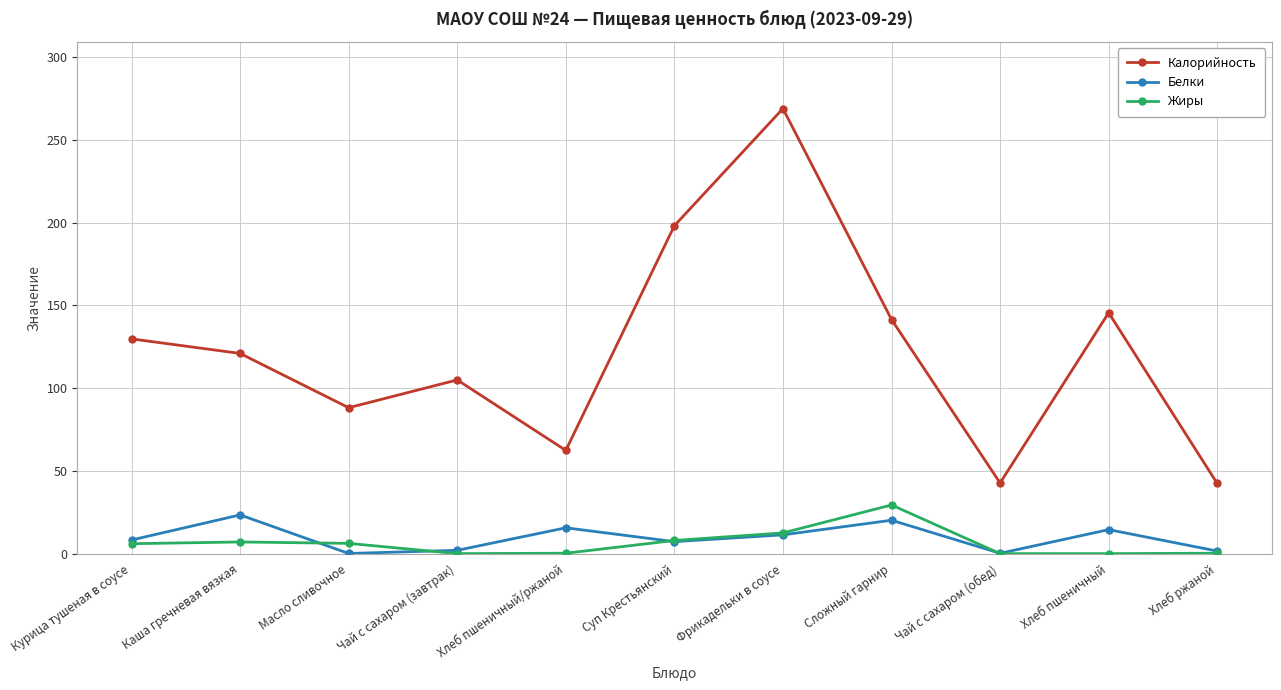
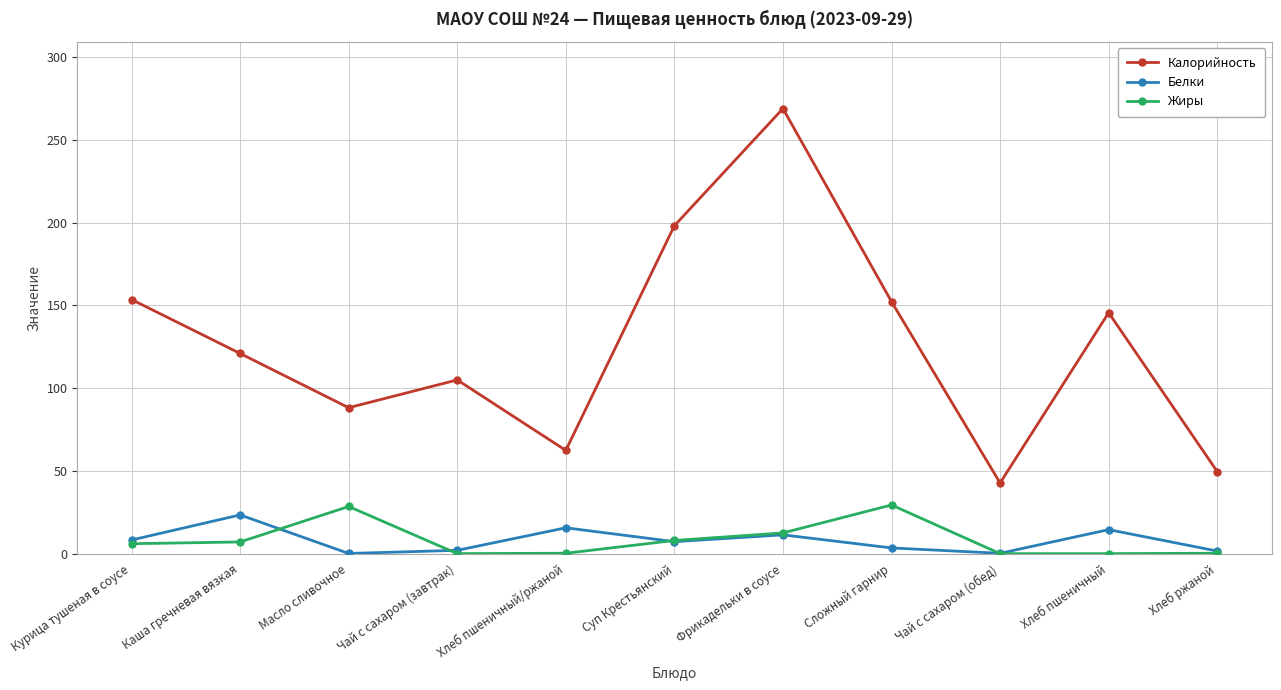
  {
    "Калорийность": {
-     "Курица тушеная в соусе": 130,
+     "Курица тушеная в соусе": 154,
      "Каша гречневая вязкая": 121,
      "Масло сливочное": 88,
      "Чай с сахаром (завтрак)": 105,
      "Хлеб пшеничный/ржаной": 62,
      "Суп Крестьянский": 198,
      "Фрикадельки в соусе": 269,
-     "Сложный гарнир": 142,
+     "Сложный гарнир": 152,
      "Чай с сахаром (обед)": 43,
      "Хлеб пшеничный": 146,
-     "Хлеб ржаной": 42
+     "Хлеб ржаной": 50
    },
    "Белки": {
      "Курица тушеная в соусе": 8,
      "Каша гречневая вязкая": 23,
      "Масло сливочное": 0,
      "Чай с сахаром (завтрак)": 2,
      "Хлеб пшеничный/ржаной": 16,
-     "Сложный гарнир": 20,
+     "Сложный гарнир": 3,
      "Хлеб пшеничный": 15
    },
    "Жиры": {
      "Курица тушеная в соусе": 6,
      "Каша гречневая вязкая": 7,
-     "Масло сливочное": 6,
+     "Масло сливочное": 29,
      "Чай с сахаром (завтрак)": 0,
      "Хлеб пшеничный/ржаной": 0,
      "Сложный гарнир": 29,
      "Хлеб пшеничный": 0
    }
  }
